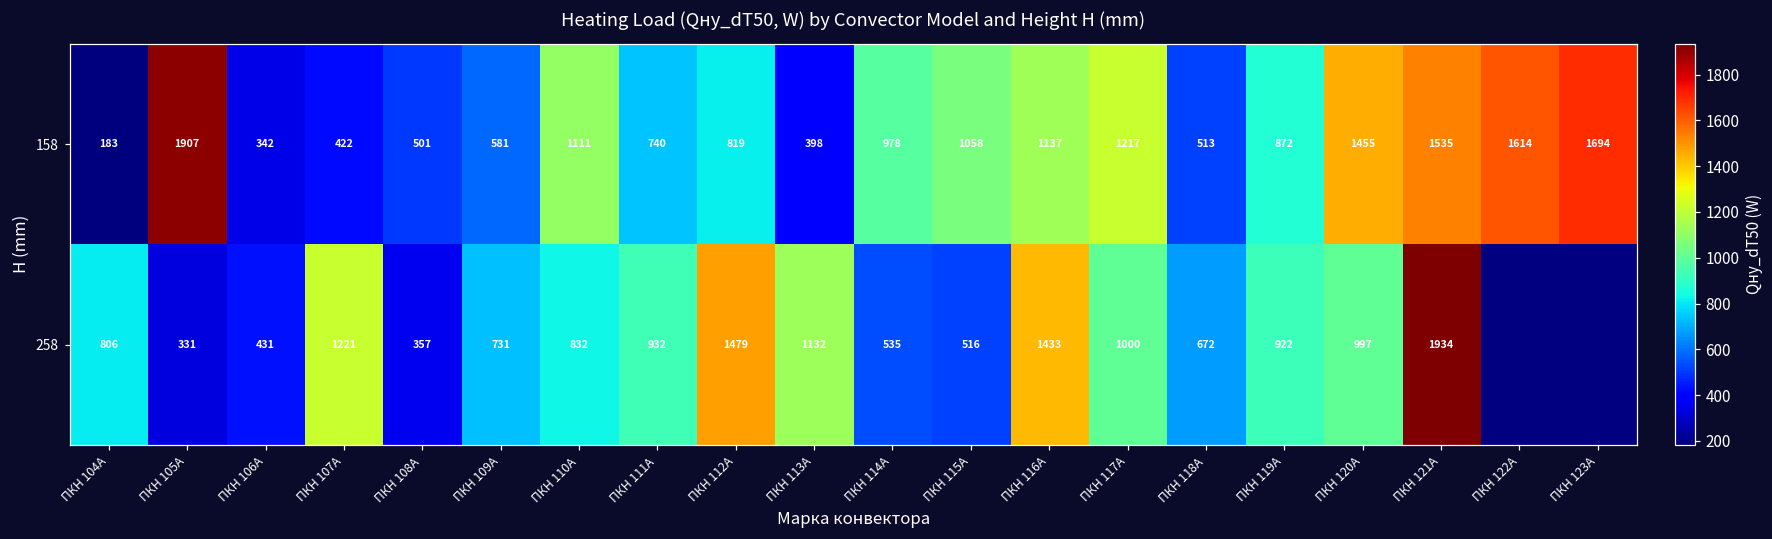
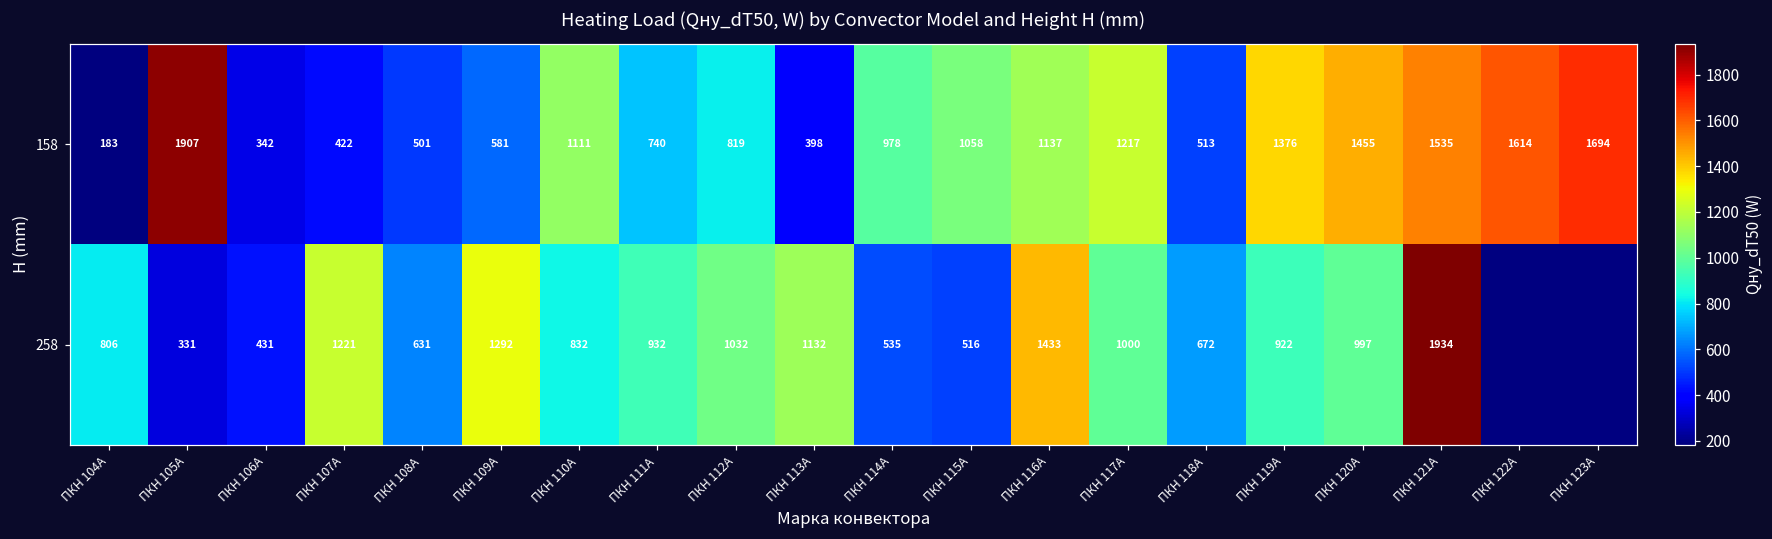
  {
    "158": {
      "ПКН 104А": 183,
      "ПКН 105А": 1907,
      "ПКН 106А": 342,
      "ПКН 107А": 422,
      "ПКН 108А": 501,
      "ПКН 109А": 581,
      "ПКН 110А": 1111,
      "ПКН 111А": 740,
      "ПКН 112А": 819,
      "ПКН 113А": 398,
      "ПКН 114А": 978,
      "ПКН 115А": 1058,
      "ПКН 116А": 1137,
      "ПКН 117А": 1217,
      "ПКН 118А": 513,
-     "ПКН 119А": 872,
+     "ПКН 119А": 1376,
      "ПКН 120А": 1455,
      "ПКН 121А": 1535,
      "ПКН 122А": 1614,
      "ПКН 123А": 1694
    },
    "258": {
      "ПКН 104А": 806,
      "ПКН 105А": 331,
      "ПКН 106А": 431,
      "ПКН 107А": 1221,
-     "ПКН 108А": 357,
-     "ПКН 109А": 731,
+     "ПКН 108А": 631,
+     "ПКН 109А": 1292,
      "ПКН 110А": 832,
      "ПКН 111А": 932,
-     "ПКН 112А": 1479,
+     "ПКН 112А": 1032,
      "ПКН 113А": 1132,
      "ПКН 114А": 535,
      "ПКН 115А": 516,
      "ПКН 116А": 1433,
      "ПКН 117А": 1000,
      "ПКН 118А": 672,
      "ПКН 119А": 922,
      "ПКН 120А": 997,
      "ПКН 121А": 1934
    }
  }
